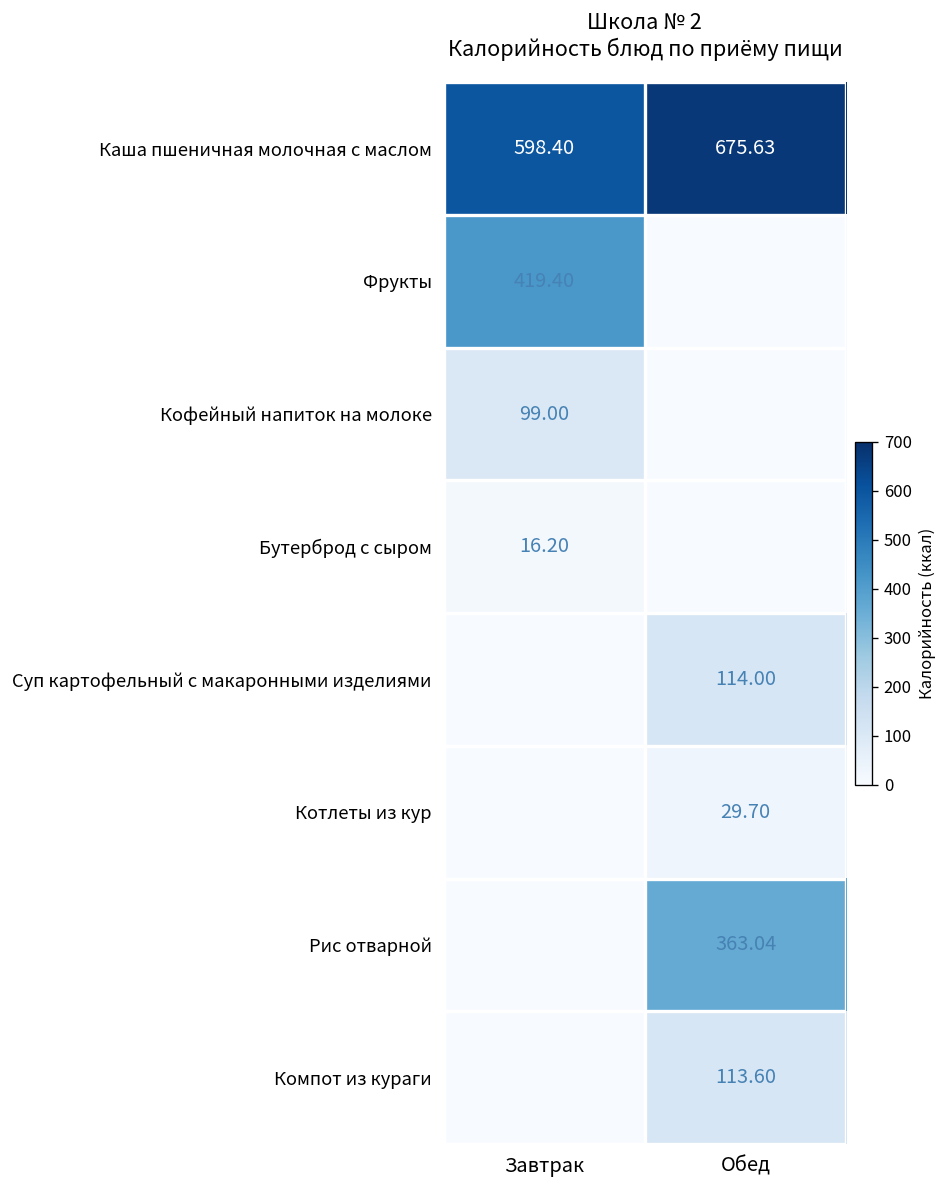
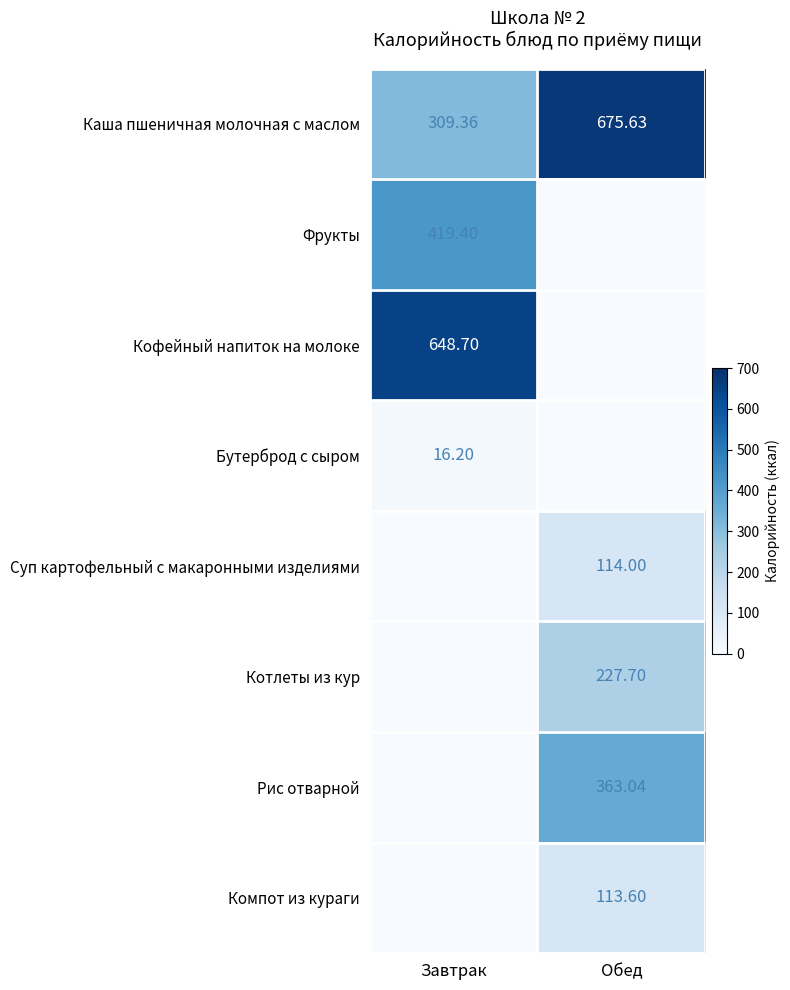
  {
    "Каша пшеничная молочная с маслом": {
-     "Завтрак": 598.40,
+     "Завтрак": 309.36,
      "Обед": 675.63
    },
    "Кофейный напиток на молоке": {
-     "Завтрак": 99.00
+     "Завтрак": 648.70
    },
    "Бутерброд с сыром": {
      "Завтрак": 16.20
    },
    "Суп картофельный с макаронными изделиями": {
      "Обед": 114.00
    },
    "Котлеты из кур": {
-     "Обед": 29.70
+     "Обед": 227.70
    },
    "Компот из кураги": {
      "Обед": 113.60
    }
  }
